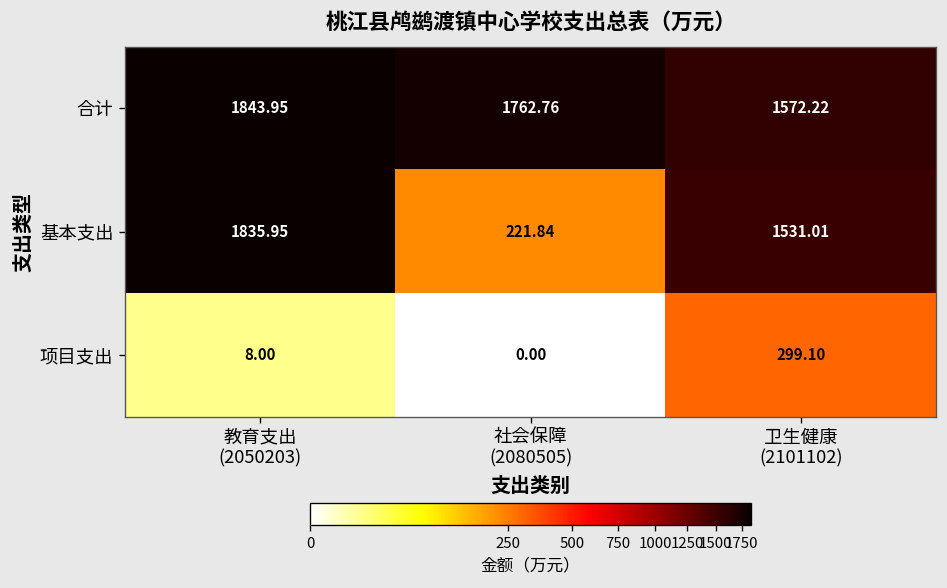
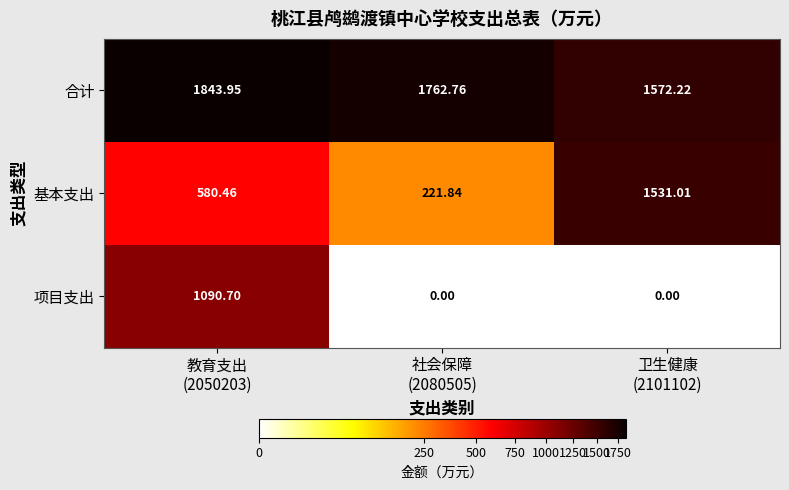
  {
    "合计": {
      "教育支出 (2050203)": 1843.95,
      "社会保障 (2080505)": 1762.76,
      "卫生健康 (2101102)": 1572.22
    },
    "基本支出": {
-     "教育支出 (2050203)": 1835.95,
+     "教育支出 (2050203)": 580.46,
      "社会保障 (2080505)": 221.84,
      "卫生健康 (2101102)": 1531.01
    },
    "项目支出": {
-     "教育支出 (2050203)": 8.00,
+     "教育支出 (2050203)": 1090.70,
      "社会保障 (2080505)": 0.00,
-     "卫生健康 (2101102)": 299.10
+     "卫生健康 (2101102)": 0.00
    }
  }
